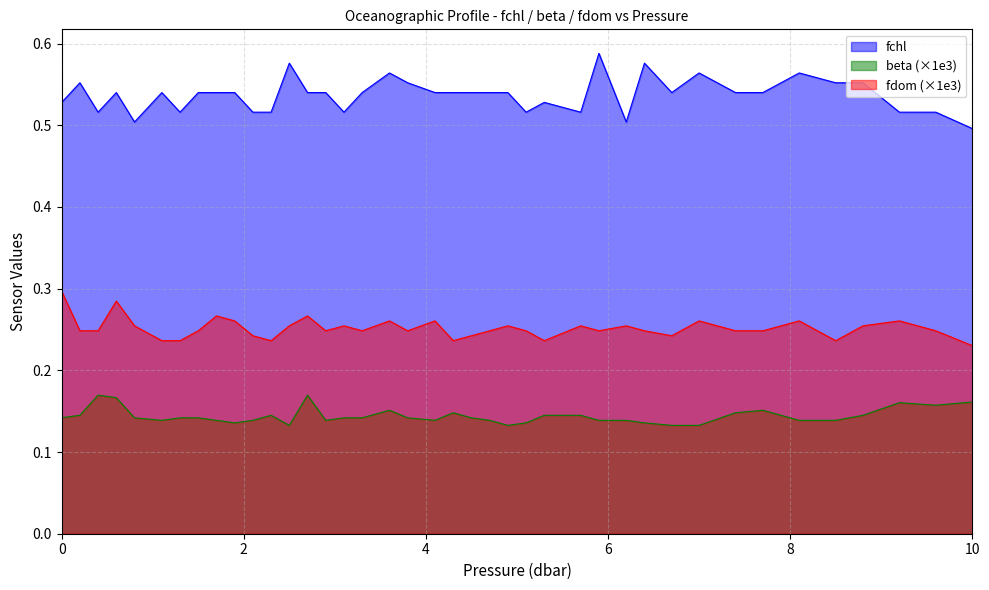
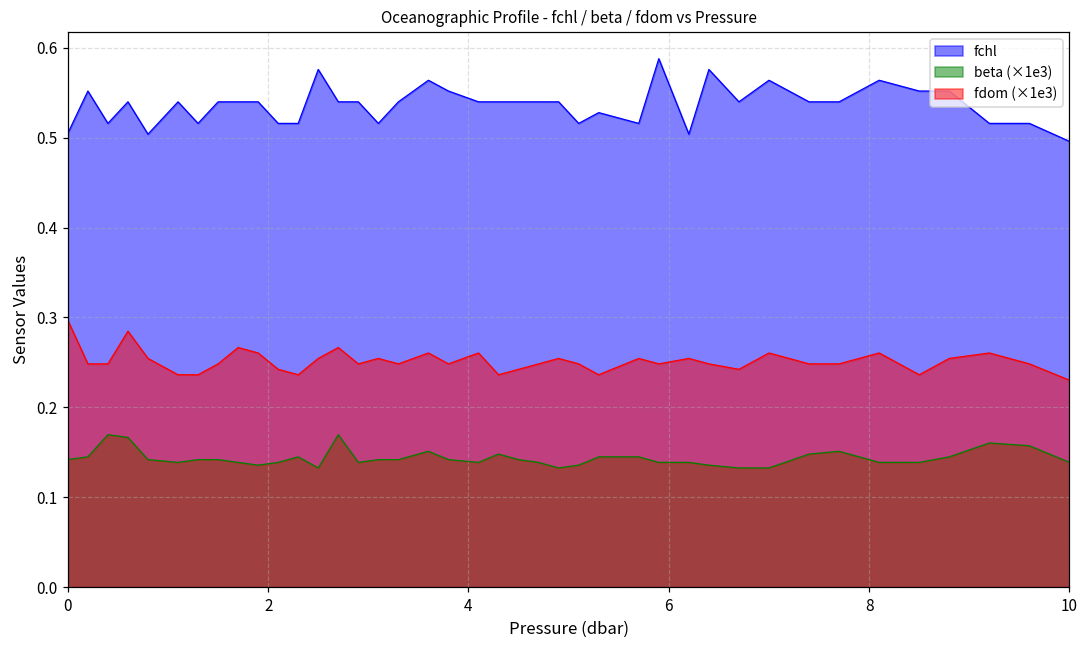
  {
    "fchl": {
-     "0": 0.53,
+     "0": 0.51,
      "10": 0.50
    },
    "beta (×1e3)": {
      "0": 0.14,
-     "10": 0.16
+     "10": 0.14
    },
    "fdom (×1e3)": {
      "0": 0.30,
      "10": 0.23
    }
  }
